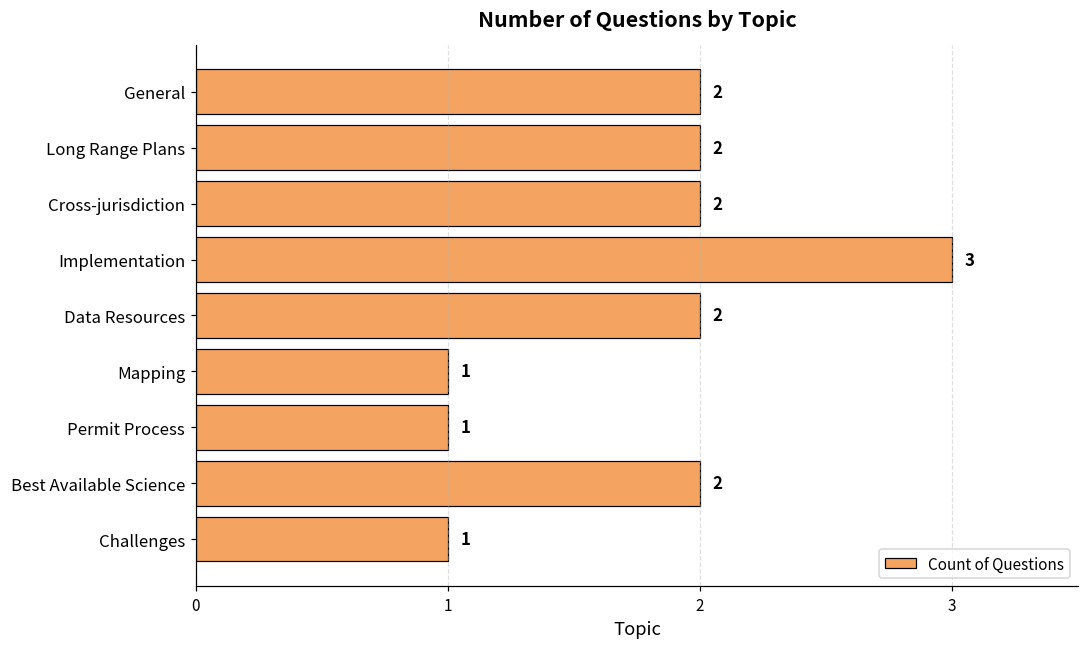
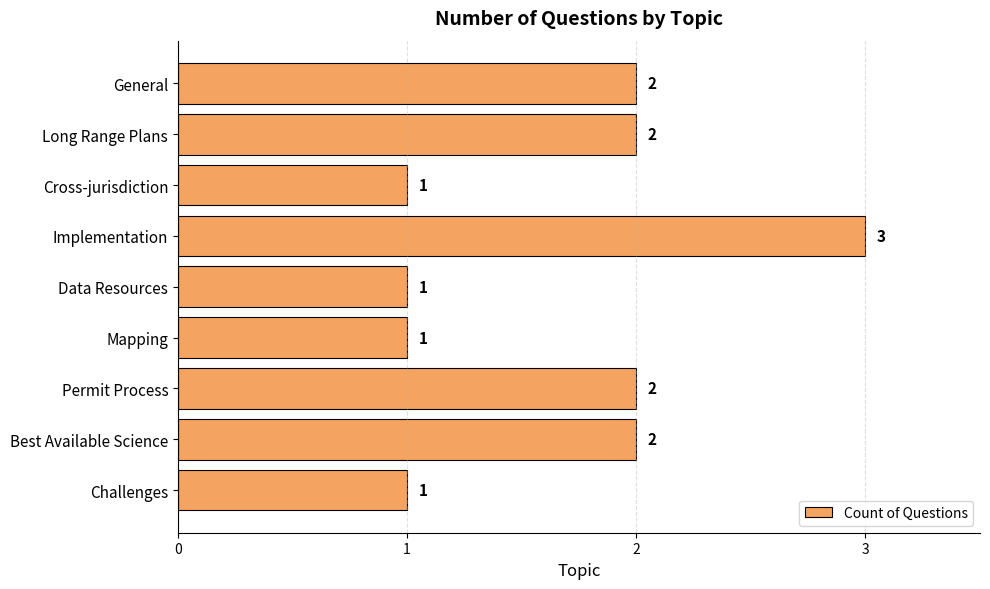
  {
    "General": 2,
    "Long Range Plans": 2,
-   "Cross-jurisdiction": 2,
+   "Cross-jurisdiction": 1,
    "Implementation": 3,
-   "Data Resources": 2,
+   "Data Resources": 1,
    "Mapping": 1,
-   "Permit Process": 1,
+   "Permit Process": 2,
    "Best Available Science": 2,
    "Challenges": 1
  }
